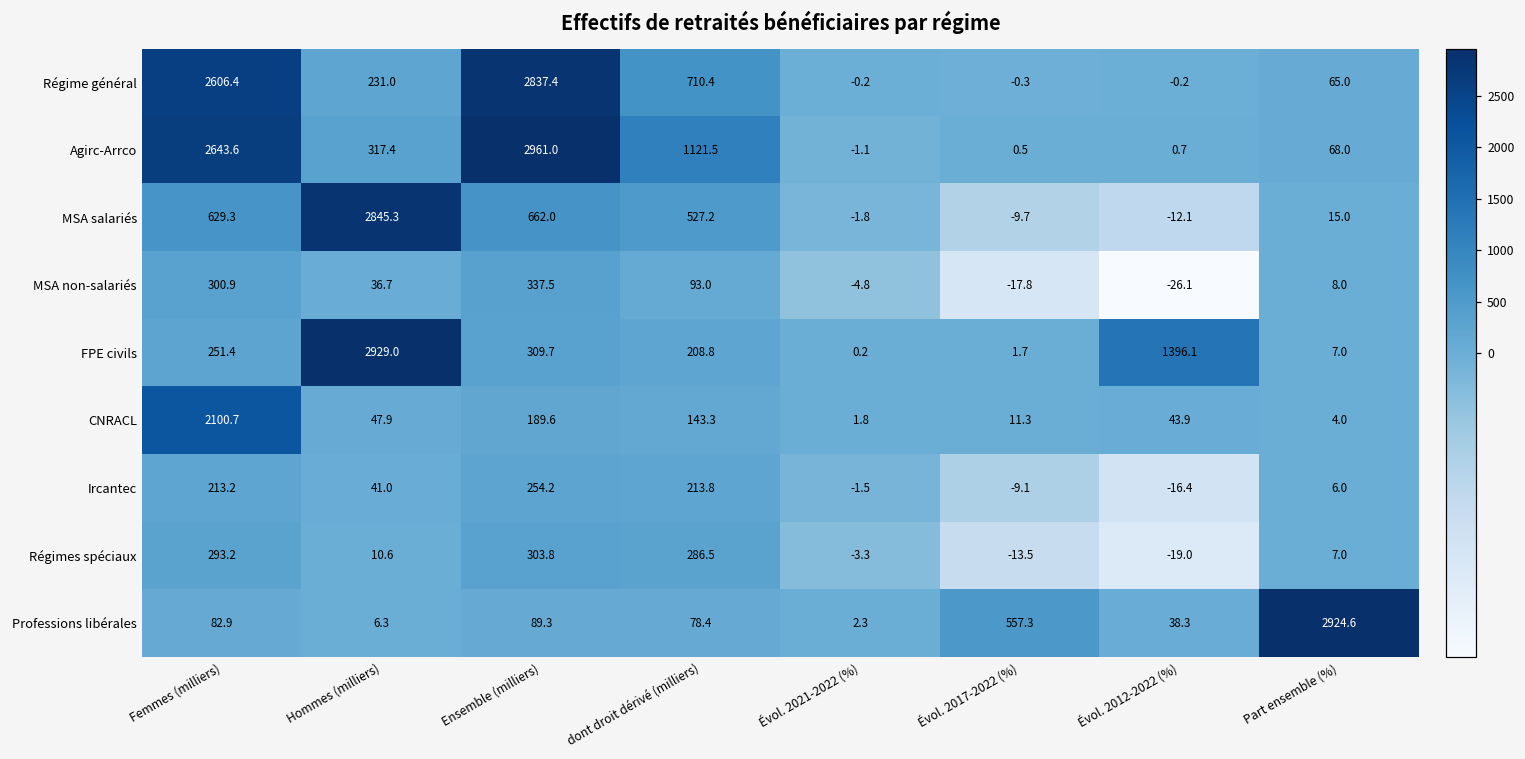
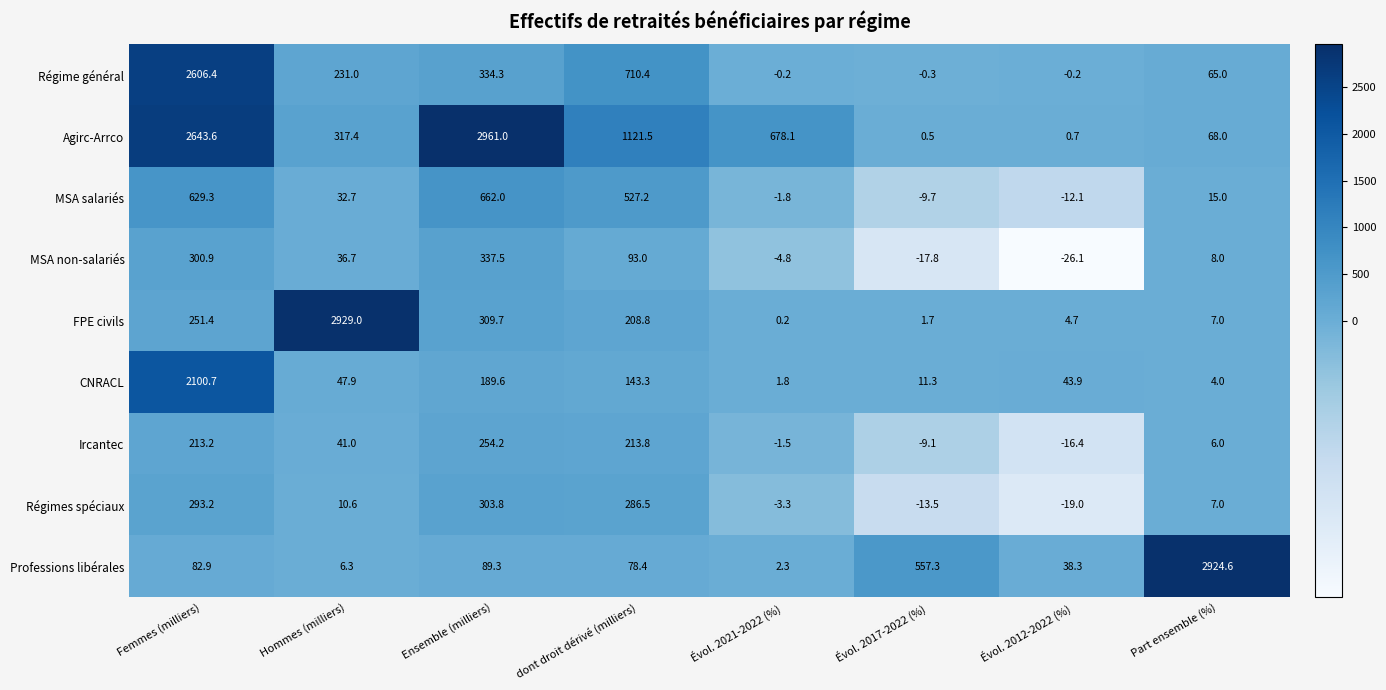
  {
    "Régime général": {
      "Femmes (milliers)": 2606.4,
      "Hommes (milliers)": 231.0,
-     "Ensemble (milliers)": 2837.4,
+     "Ensemble (milliers)": 334.3,
      "dont droit dérivé (milliers)": 710.4,
      "Évol. 2021-2022 (%)": -0.2,
      "Évol. 2017-2022 (%)": -0.3,
      "Évol. 2012-2022 (%)": -0.2,
      "Part ensemble (%)": 65.0
    },
    "Agirc-Arrco": {
      "Femmes (milliers)": 2643.6,
      "Hommes (milliers)": 317.4,
      "Ensemble (milliers)": 2961.0,
      "dont droit dérivé (milliers)": 1121.5,
-     "Évol. 2021-2022 (%)": -1.1,
+     "Évol. 2021-2022 (%)": 678.1,
      "Évol. 2017-2022 (%)": 0.5,
      "Évol. 2012-2022 (%)": 0.7,
      "Part ensemble (%)": 68.0
    },
    "MSA salariés": {
      "Femmes (milliers)": 629.3,
-     "Hommes (milliers)": 2845.3,
+     "Hommes (milliers)": 32.7,
      "Ensemble (milliers)": 662.0,
      "dont droit dérivé (milliers)": 527.2,
      "Évol. 2021-2022 (%)": -1.8,
      "Évol. 2017-2022 (%)": -9.7,
      "Évol. 2012-2022 (%)": -12.1,
      "Part ensemble (%)": 15.0
    },
    "MSA non-salariés": {
      "Femmes (milliers)": 300.9,
      "Hommes (milliers)": 36.7,
      "Ensemble (milliers)": 337.5,
      "dont droit dérivé (milliers)": 93.0,
      "Évol. 2021-2022 (%)": -4.8,
      "Évol. 2017-2022 (%)": -17.8,
      "Évol. 2012-2022 (%)": -26.1,
      "Part ensemble (%)": 8.0
    },
    "FPE civils": {
      "Femmes (milliers)": 251.4,
      "Hommes (milliers)": 2929.0,
      "Ensemble (milliers)": 309.7,
      "dont droit dérivé (milliers)": 208.8,
      "Évol. 2021-2022 (%)": 0.2,
      "Évol. 2017-2022 (%)": 1.7,
-     "Évol. 2012-2022 (%)": 1396.1,
+     "Évol. 2012-2022 (%)": 4.7,
      "Part ensemble (%)": 7.0
    },
    "CNRACL": {
      "Femmes (milliers)": 2100.7,
      "Hommes (milliers)": 47.9,
      "Ensemble (milliers)": 189.6,
      "dont droit dérivé (milliers)": 143.3,
      "Évol. 2021-2022 (%)": 1.8,
      "Évol. 2017-2022 (%)": 11.3,
      "Évol. 2012-2022 (%)": 43.9,
      "Part ensemble (%)": 4.0
    },
    "Ircantec": {
      "Femmes (milliers)": 213.2,
      "Hommes (milliers)": 41.0,
      "Ensemble (milliers)": 254.2,
      "dont droit dérivé (milliers)": 213.8,
      "Évol. 2021-2022 (%)": -1.5,
      "Évol. 2017-2022 (%)": -9.1,
      "Évol. 2012-2022 (%)": -16.4,
      "Part ensemble (%)": 6.0
    },
    "Régimes spéciaux": {
      "Femmes (milliers)": 293.2,
      "Hommes (milliers)": 10.6,
      "Ensemble (milliers)": 303.8,
      "dont droit dérivé (milliers)": 286.5,
      "Évol. 2021-2022 (%)": -3.3,
      "Évol. 2017-2022 (%)": -13.5,
      "Évol. 2012-2022 (%)": -19.0,
      "Part ensemble (%)": 7.0
    },
    "Professions libérales": {
      "Femmes (milliers)": 82.9,
      "Hommes (milliers)": 6.3,
      "Ensemble (milliers)": 89.3,
      "dont droit dérivé (milliers)": 78.4,
      "Évol. 2021-2022 (%)": 2.3,
      "Évol. 2017-2022 (%)": 557.3,
      "Évol. 2012-2022 (%)": 38.3,
      "Part ensemble (%)": 2924.6
    }
  }
